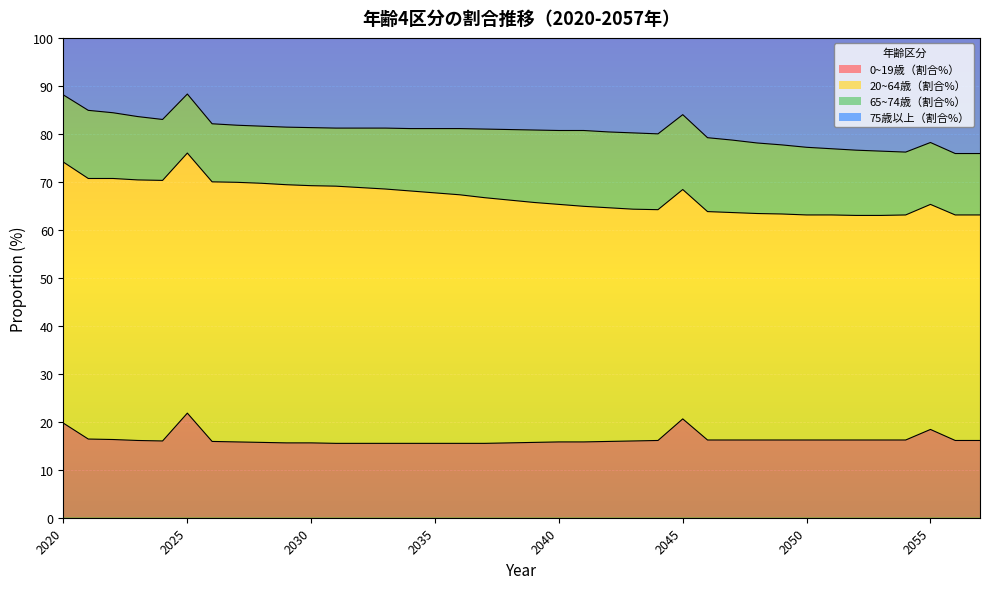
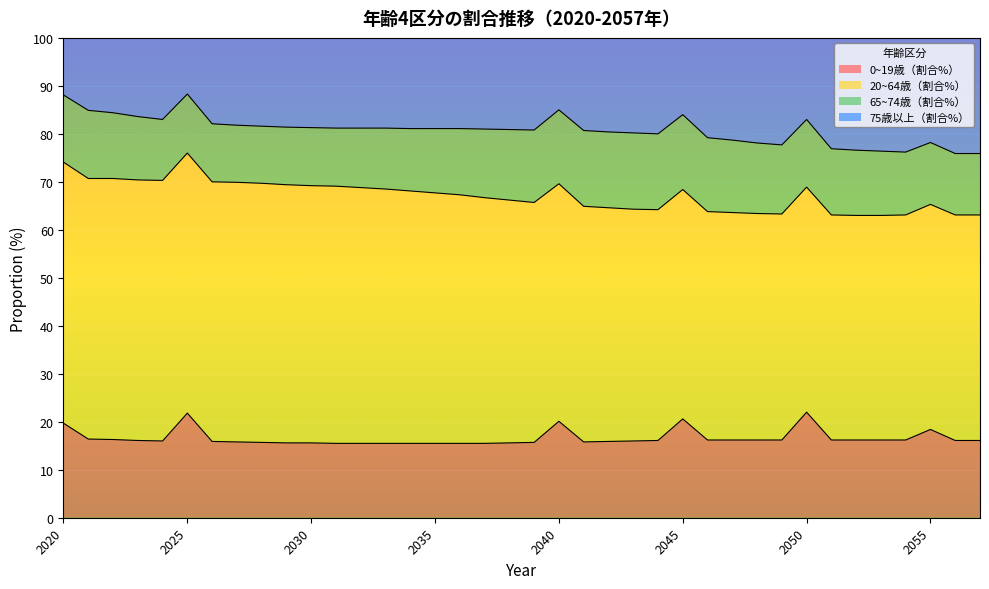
  {
    "0~19歳（割合%）": {
      "2020": 20,
      "2025": 22,
      "2030": 16,
      "2035": 16,
-     "2040": 16,
+     "2040": 20,
      "2045": 21,
-     "2050": 16,
+     "2050": 22,
      "2055": 18
    },
    "20~64歳（割合%）": {
      "2020": 54,
      "2025": 54,
      "2030": 54,
      "2035": 52,
      "2040": 50,
      "2045": 48,
      "2050": 47,
      "2055": 47
    },
    "65~74歳（割合%）": {
      "2020": 14,
      "2025": 12,
      "2030": 12,
      "2035": 13,
      "2040": 15,
      "2045": 16,
      "2050": 14,
      "2055": 13
    },
    "75歳以上（割合%）": {
      "2030": 19,
      "2035": 19
    }
  }
